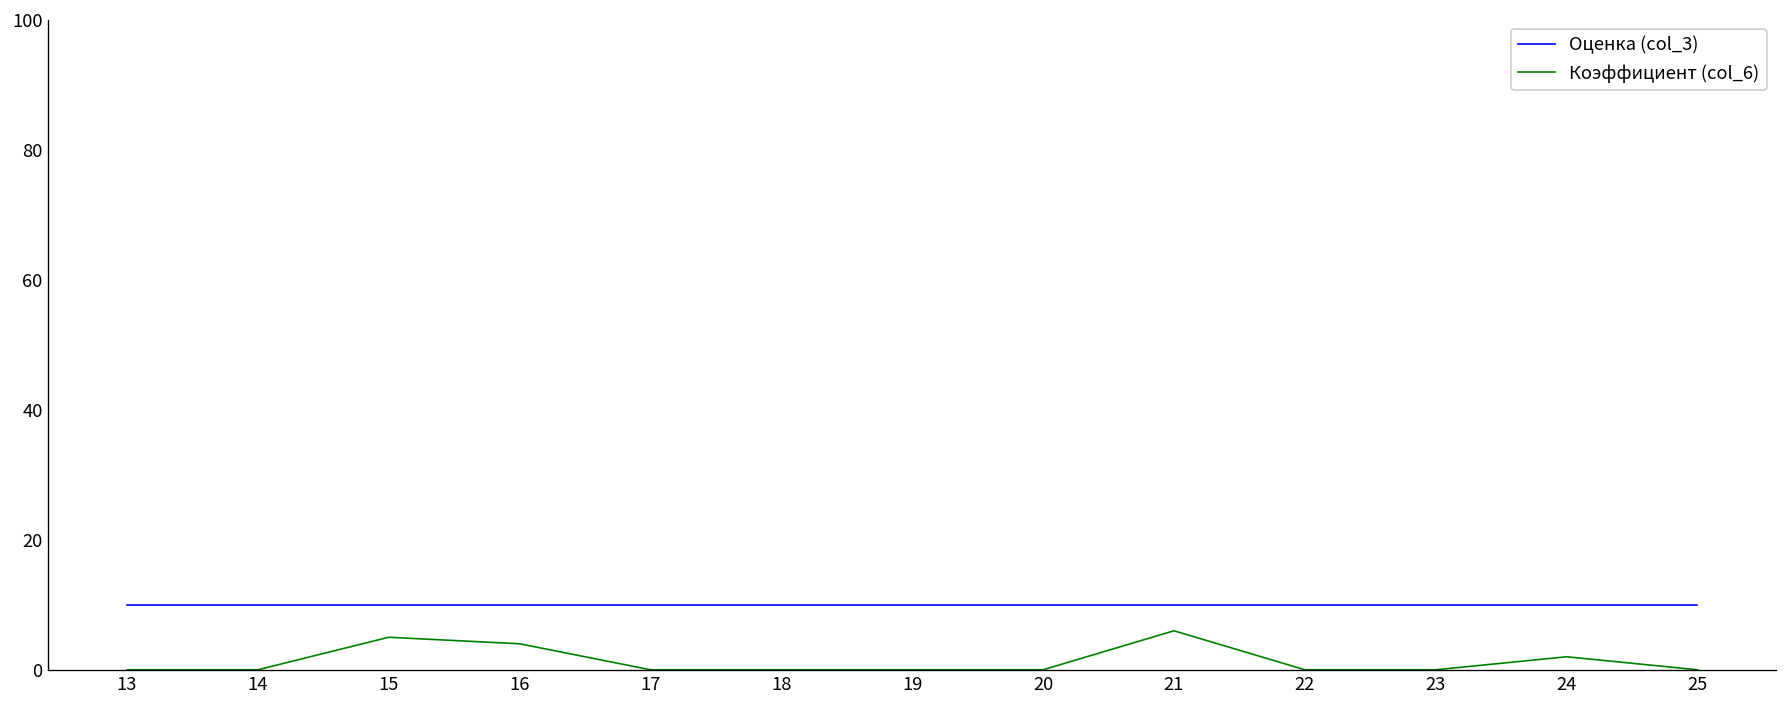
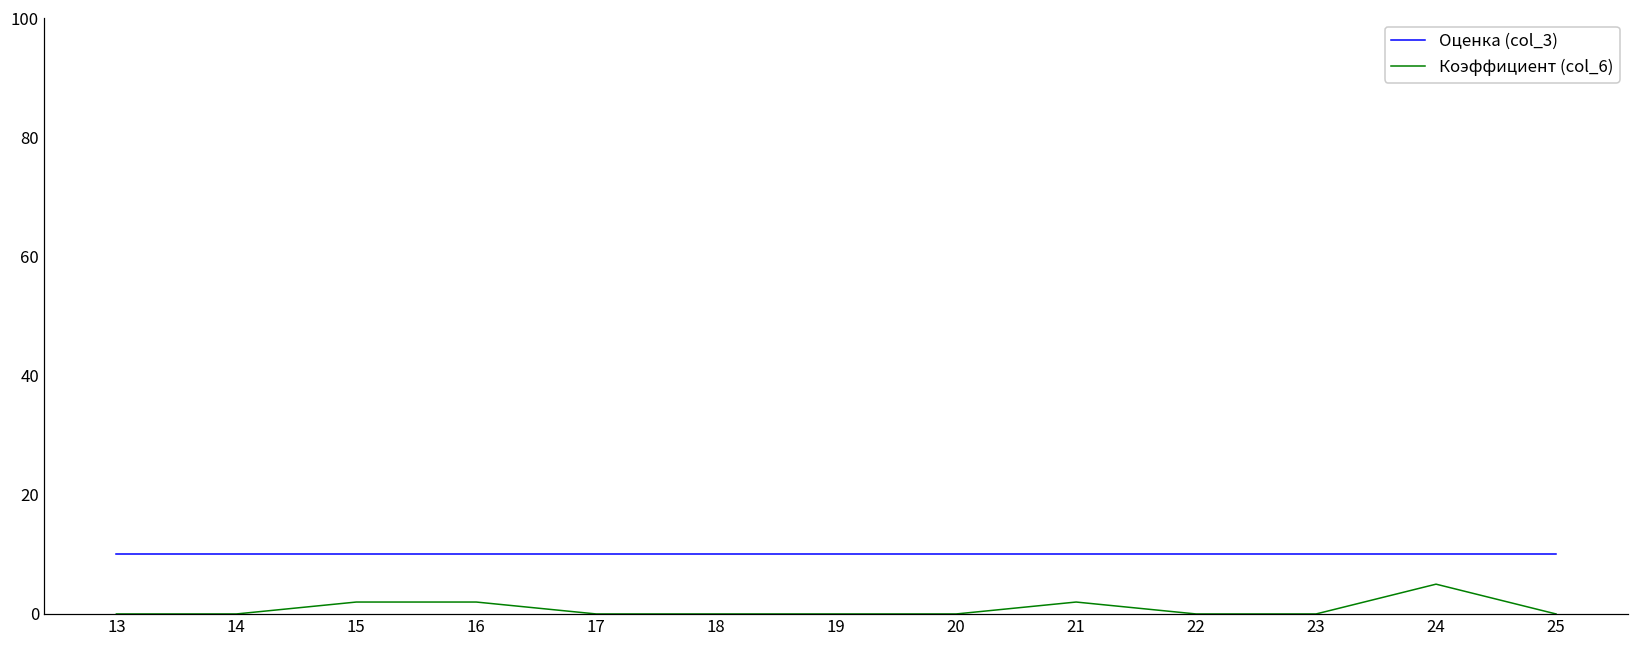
  {
    "Оценка (col_3)": {
      "13": 10,
      "14": 10,
      "15": 10,
      "16": 10,
      "17": 10,
      "18": 10,
      "19": 10,
      "20": 10,
      "21": 10,
      "22": 10,
      "23": 10,
      "24": 10,
      "25": 10
    },
    "Коэффициент (col_6)": {
      "13": 0,
      "14": 0,
-     "15": 5,
-     "16": 4,
+     "15": 2,
+     "16": 2,
      "17": 0,
      "18": 0,
      "19": 0,
      "20": 0,
-     "21": 6,
+     "21": 2,
      "22": 0,
      "23": 0,
-     "24": 2,
+     "24": 5,
      "25": 0
    }
  }
